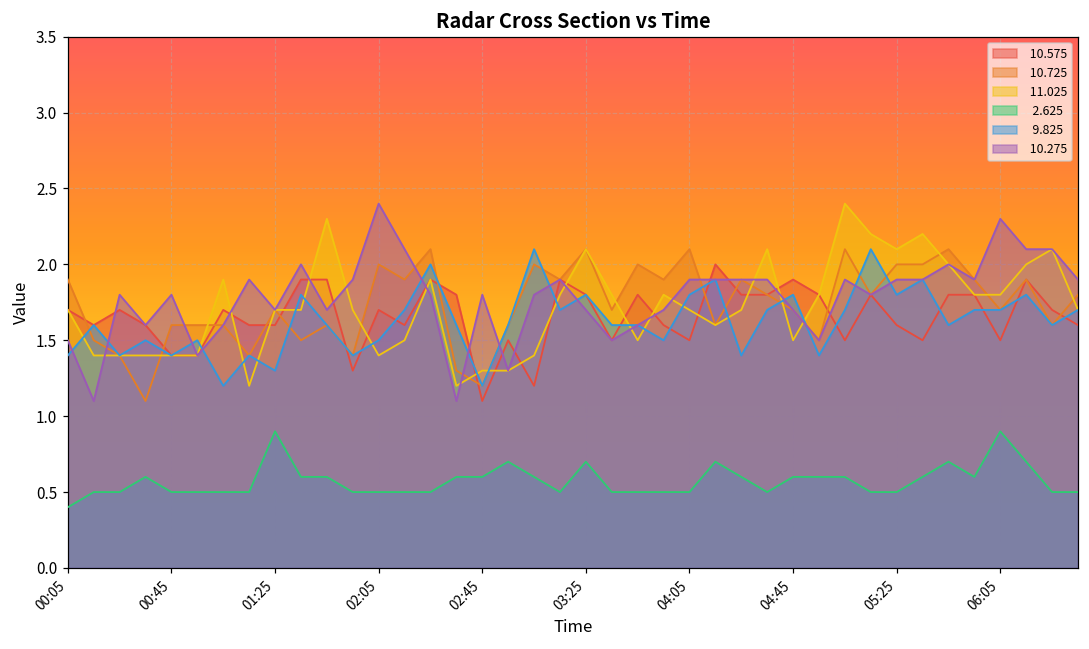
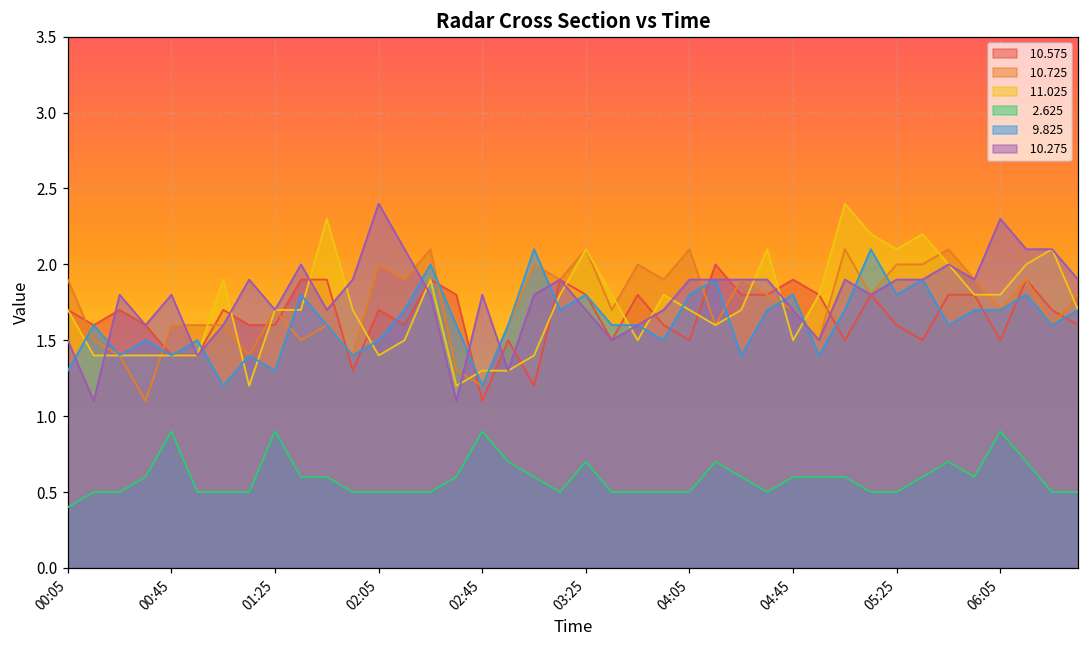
  {
    "2.625": {
      "00:05": 0.4,
-     "00:45": 0.5,
+     "00:45": 0.9,
      "01:25": 0.9,
      "02:05": 0.5,
-     "02:45": 0.6,
+     "02:45": 0.9,
      "03:25": 0.7,
      "04:05": 0.5,
      "04:45": 0.6,
      "05:25": 0.5,
      "06:05": 0.9
    },
    "9.825": {
-     "00:05": 1.4,
+     "00:05": 1.3,
      "01:25": 1.3,
      "02:05": 1.5,
      "04:05": 1.8,
      "04:45": 1.8,
      "05:25": 1.8
    },
    "10.275": {
      "00:05": 1.5,
      "00:45": 1.8,
      "02:05": 2.4,
      "02:45": 1.8,
      "03:25": 1.7,
      "04:05": 1.9,
      "05:25": 1.9,
      "06:05": 2.3
    }
  }
